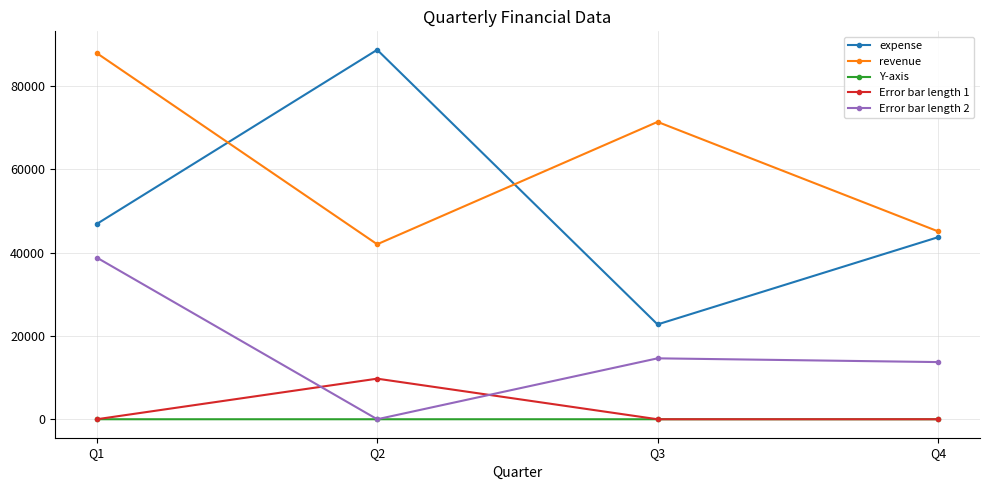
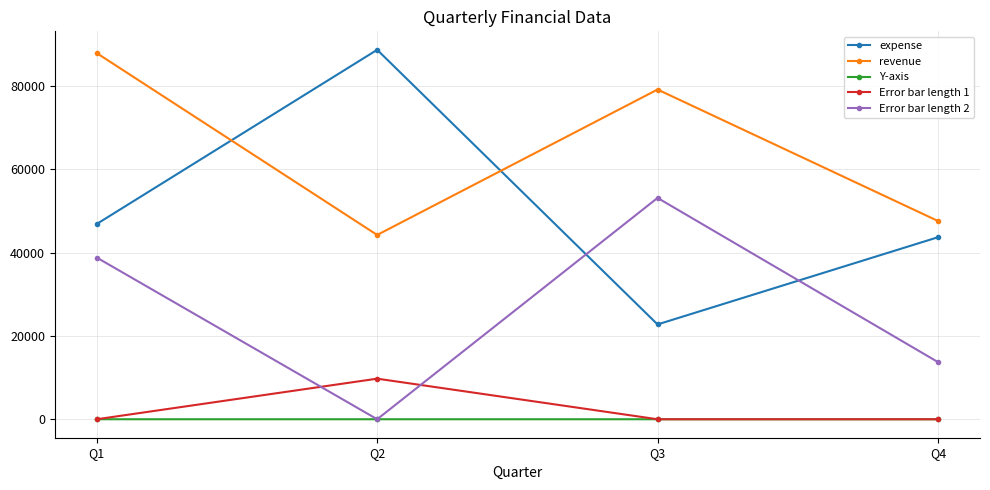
  {
    "expense": {
      "Q1": 47000,
      "Q2": 89000,
      "Q3": 23000,
      "Q4": 44000
    },
    "revenue": {
      "Q1": 88000,
-     "Q2": 42000,
-     "Q3": 71000,
-     "Q4": 45000
+     "Q2": 44000,
+     "Q3": 79000,
+     "Q4": 48000
    },
    "Error bar length 1": {
      "Q2": 10000
    },
    "Error bar length 2": {
      "Q1": 39000,
-     "Q3": 15000,
+     "Q3": 53000,
      "Q4": 14000
    }
  }
